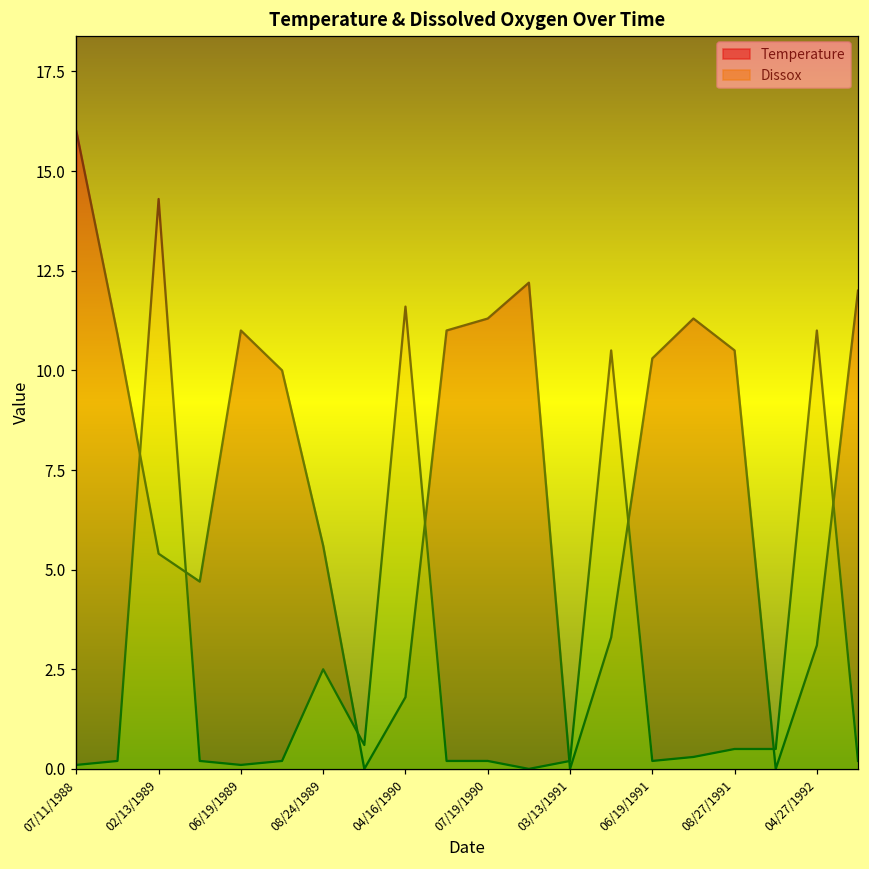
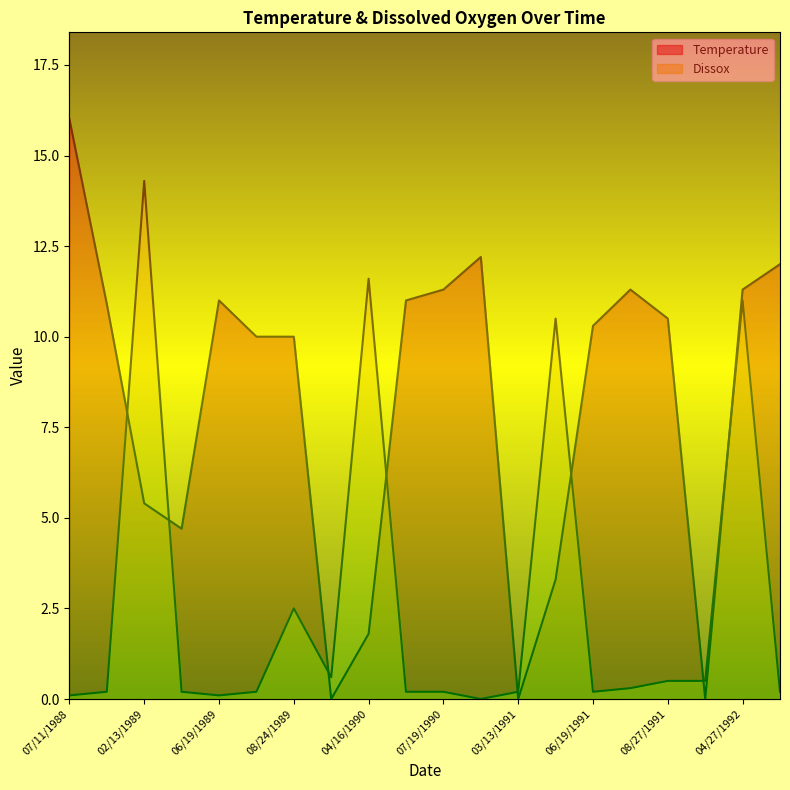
  {
    "Temperature": {
      "07/11/1988": 16.0,
      "02/13/1989": 5.4,
      "06/19/1989": 11.0,
-     "08/24/1989": 5.6,
+     "08/24/1989": 10.0,
      "04/16/1990": 1.8,
      "07/19/1990": 11.3,
      "03/13/1991": 0.0,
      "06/19/1991": 10.3,
      "08/27/1991": 10.5,
-     "04/27/1992": 3.1
+     "04/27/1992": 11.3
    },
    "Dissox": {
      "07/11/1988": 0.1,
      "02/13/1989": 14.3,
      "06/19/1989": 0.1,
      "08/24/1989": 2.5,
      "04/16/1990": 11.6,
      "07/19/1990": 0.2,
      "03/13/1991": 0.2,
      "06/19/1991": 0.2,
      "08/27/1991": 0.5,
      "04/27/1992": 11.0
    }
  }
